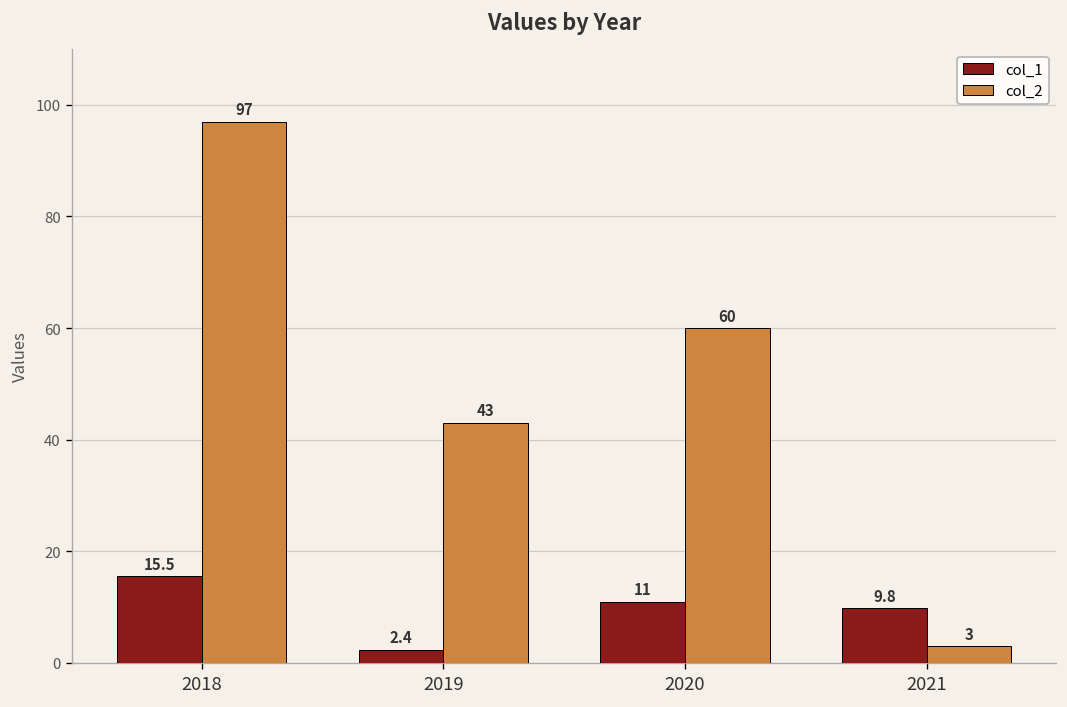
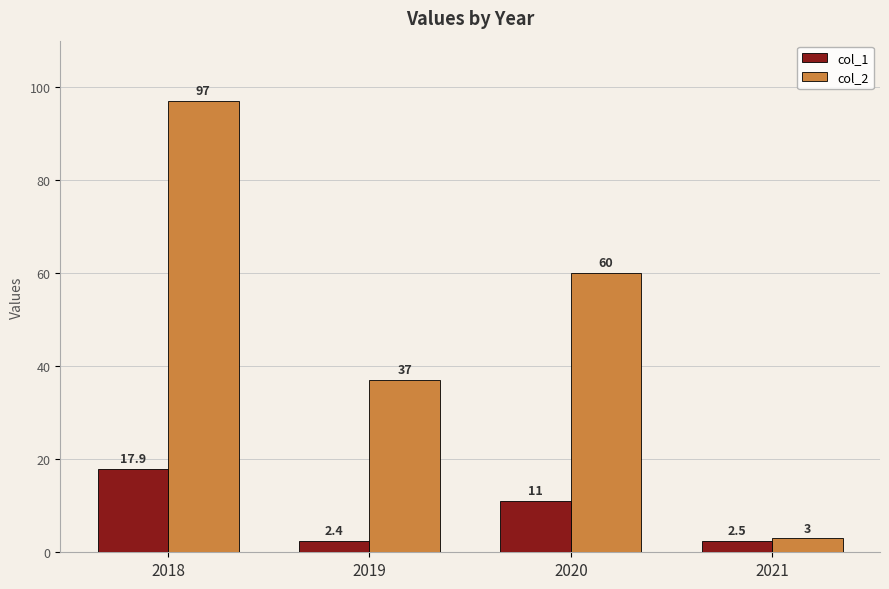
  {
    "col_1": {
-     "2018": 15.5,
+     "2018": 17.9,
      "2019": 2.4,
      "2020": 11,
-     "2021": 9.8
+     "2021": 2.5
    },
    "col_2": {
      "2018": 97,
-     "2019": 43,
+     "2019": 37,
      "2020": 60,
      "2021": 3
    }
  }
